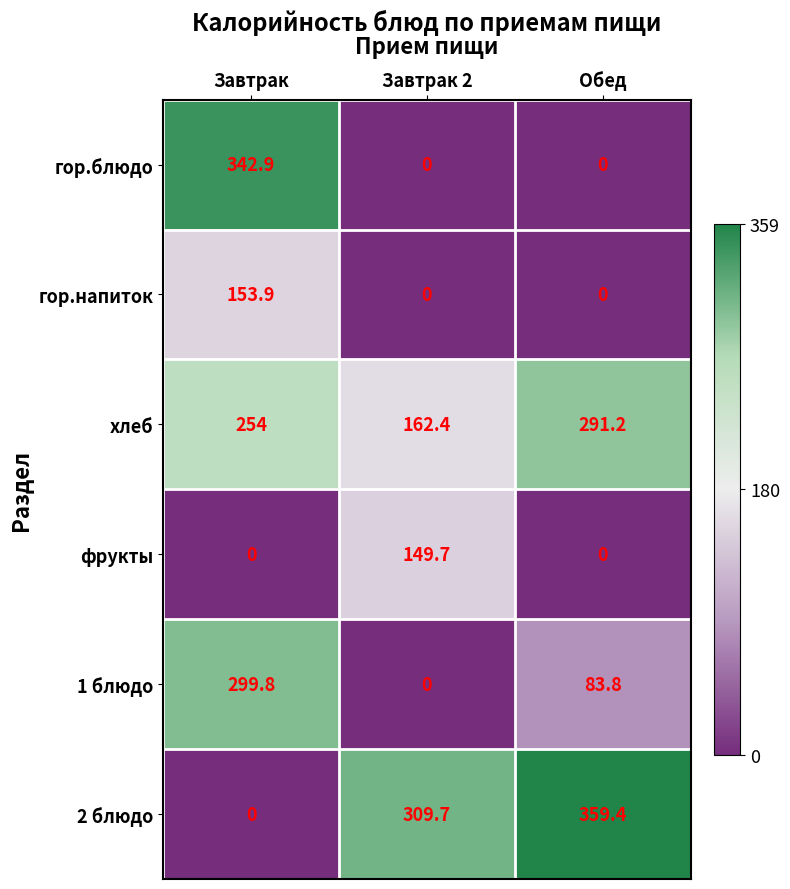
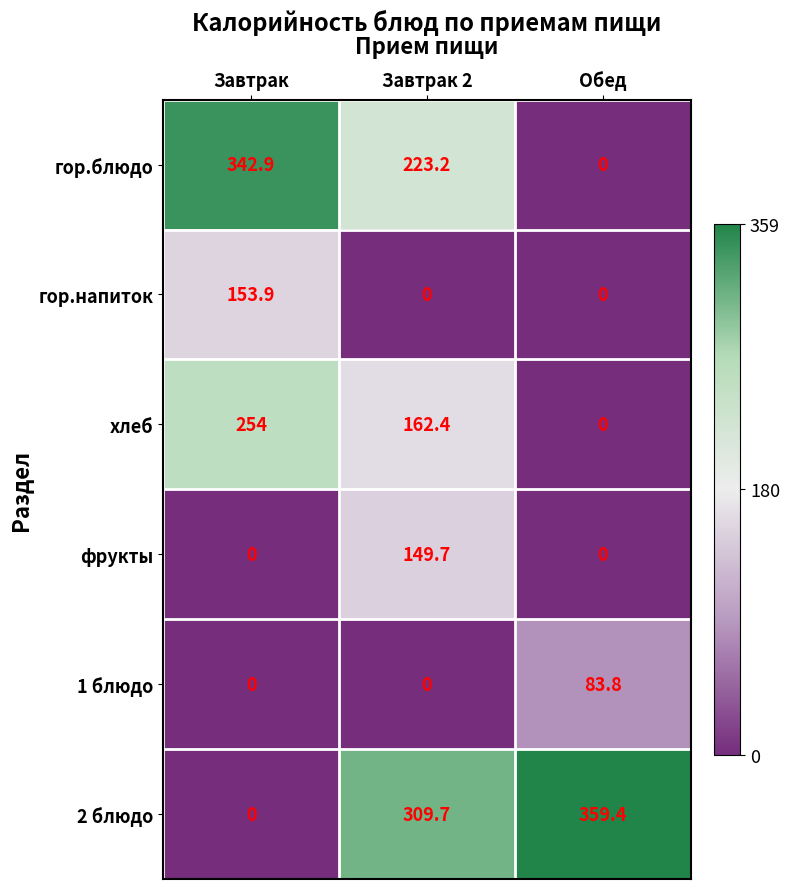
  {
    "гор.блюдо": {
      "Завтрак": 342.9,
-     "Завтрак 2": 0,
+     "Завтрак 2": 223.2,
      "Обед": 0
    },
    "гор.напиток": {
      "Завтрак": 153.9,
      "Завтрак 2": 0,
      "Обед": 0
    },
    "хлеб": {
      "Завтрак": 254,
      "Завтрак 2": 162.4,
-     "Обед": 291.2
+     "Обед": 0
    },
    "фрукты": {
      "Завтрак": 0,
      "Завтрак 2": 149.7,
      "Обед": 0
    },
    "1 блюдо": {
-     "Завтрак": 299.8,
+     "Завтрак": 0,
      "Завтрак 2": 0,
      "Обед": 83.8
    },
    "2 блюдо": {
      "Завтрак": 0,
      "Завтрак 2": 309.7,
      "Обед": 359.4
    }
  }
